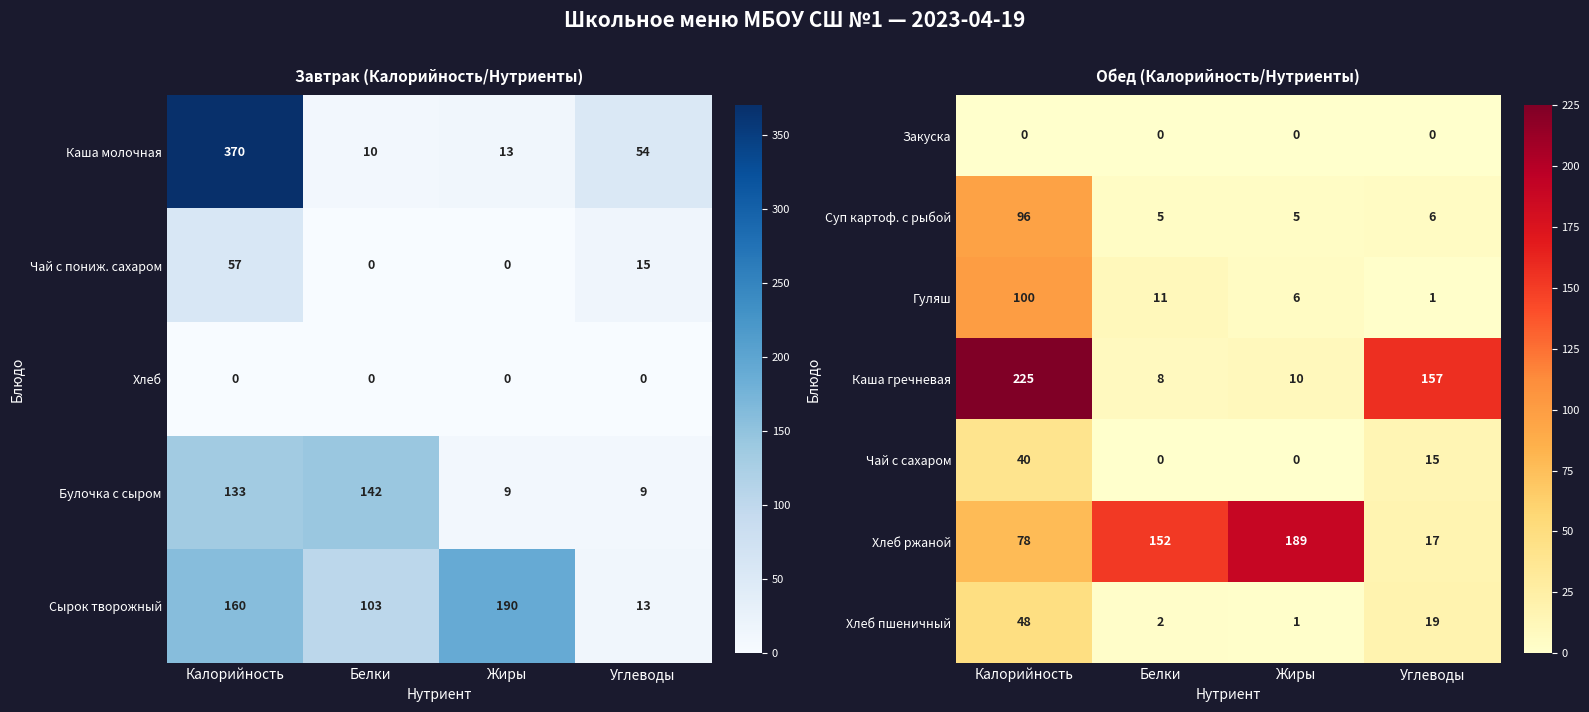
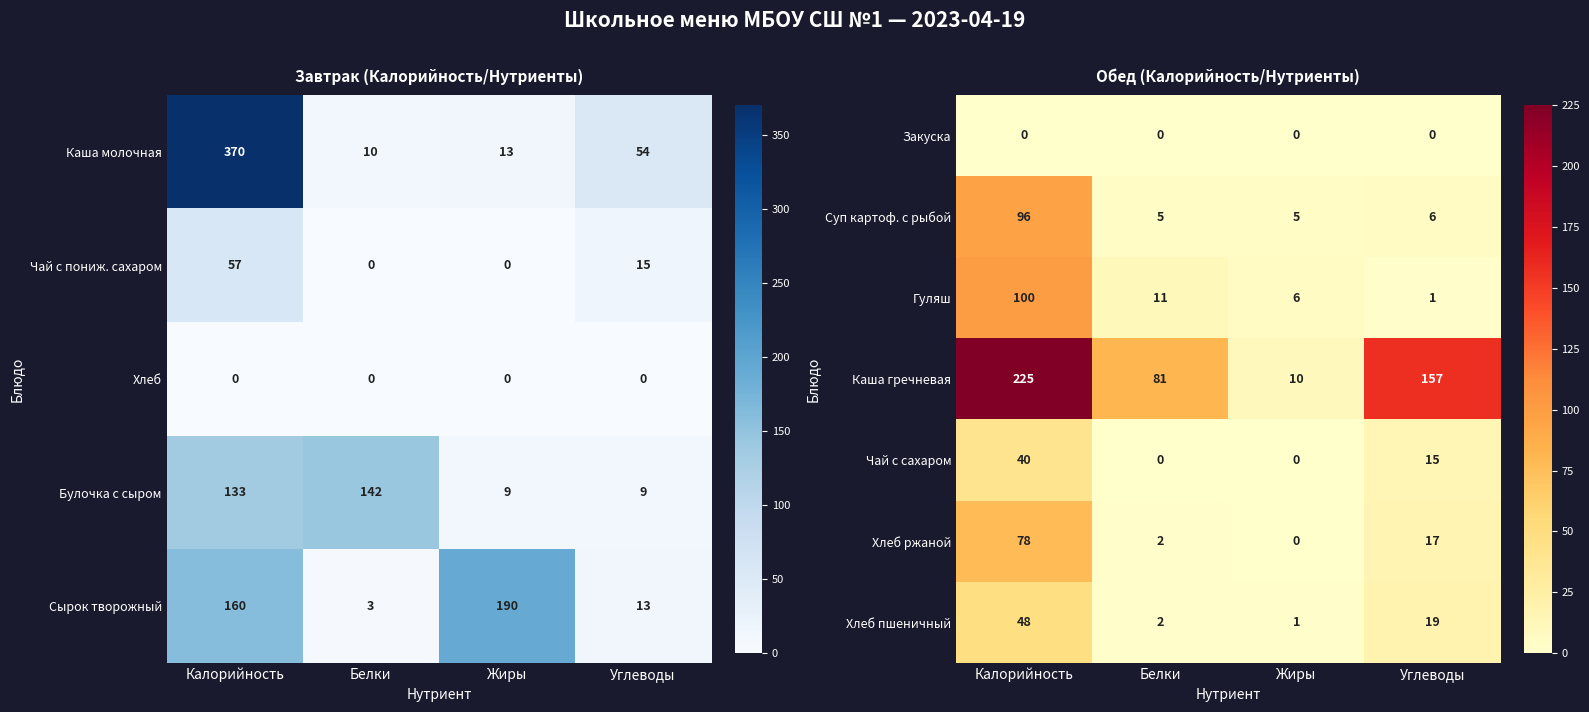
  {
    "Завтрак (Калорийность/Нутриенты)": {
      "Каша молочная": {
        "Калорийность": 370,
        "Белки": 10,
        "Жиры": 13,
        "Углеводы": 54
      },
      "Чай с пониж. сахаром": {
        "Калорийность": 57,
        "Белки": 0,
        "Жиры": 0,
        "Углеводы": 15
      },
      "Хлеб": {
        "Калорийность": 0,
        "Белки": 0,
        "Жиры": 0,
        "Углеводы": 0
      },
      "Булочка с сыром": {
        "Калорийность": 133,
        "Белки": 142,
        "Жиры": 9,
        "Углеводы": 9
      },
      "Сырок творожный": {
        "Калорийность": 160,
-       "Белки": 103,
+       "Белки": 3,
        "Жиры": 190,
        "Углеводы": 13
      }
    },
    "Обед (Калорийность/Нутриенты)": {
      "Закуска": {
        "Калорийность": 0,
        "Белки": 0,
        "Жиры": 0,
        "Углеводы": 0
      },
      "Суп картоф. с рыбой": {
        "Калорийность": 96,
        "Белки": 5,
        "Жиры": 5,
        "Углеводы": 6
      },
      "Гуляш": {
        "Калорийность": 100,
        "Белки": 11,
        "Жиры": 6,
        "Углеводы": 1
      },
      "Каша гречневая": {
        "Калорийность": 225,
-       "Белки": 8,
+       "Белки": 81,
        "Жиры": 10,
        "Углеводы": 157
      },
      "Чай с сахаром": {
        "Калорийность": 40,
        "Белки": 0,
        "Жиры": 0,
        "Углеводы": 15
      },
      "Хлеб ржаной": {
        "Калорийность": 78,
-       "Белки": 152,
-       "Жиры": 189,
+       "Белки": 2,
+       "Жиры": 0,
        "Углеводы": 17
      },
      "Хлеб пшеничный": {
        "Калорийность": 48,
        "Белки": 2,
        "Жиры": 1,
        "Углеводы": 19
      }
    }
  }
